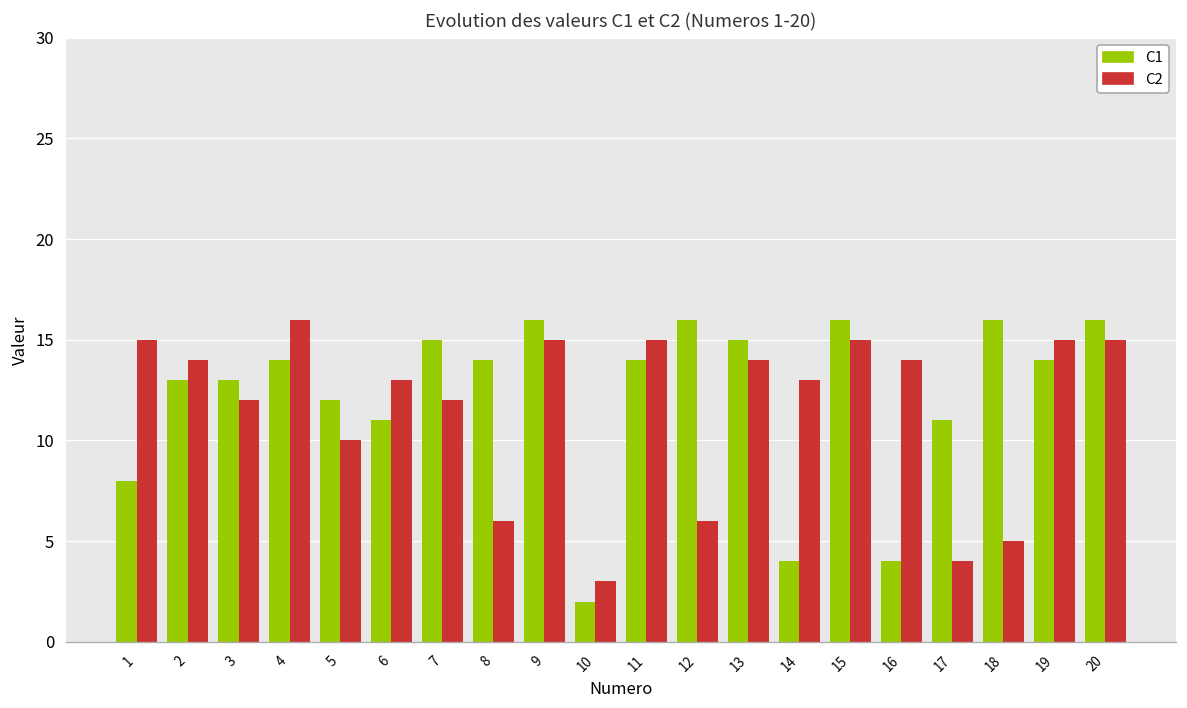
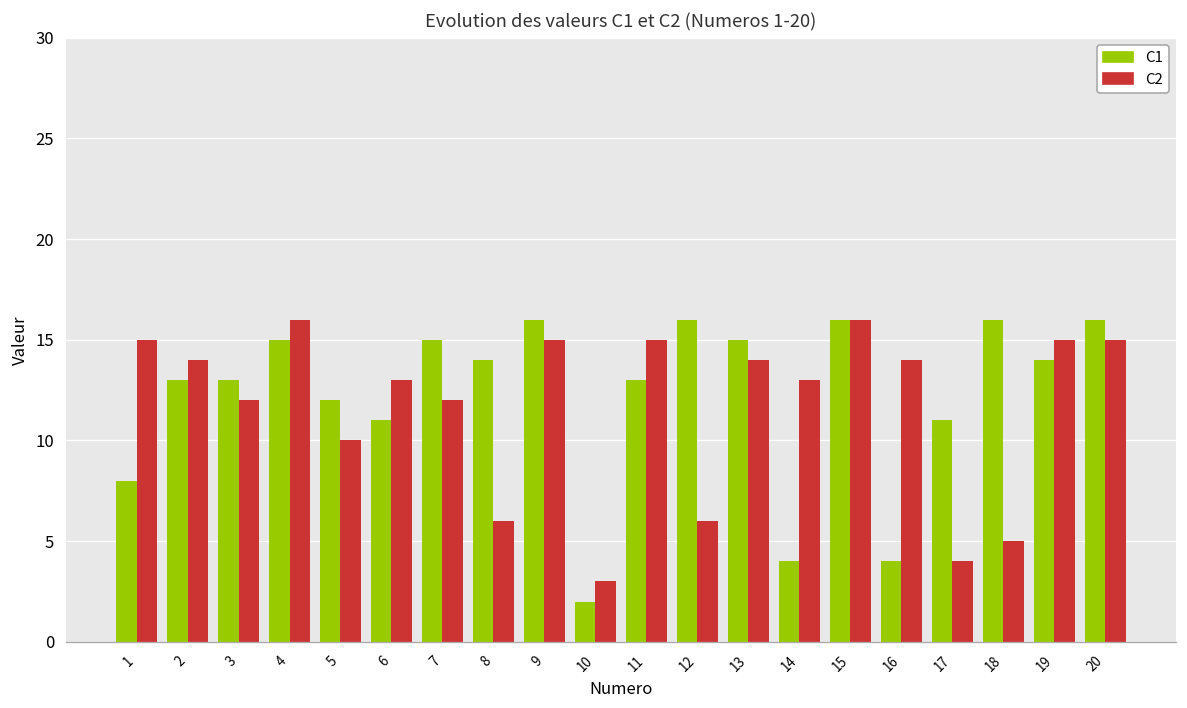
  {
    "C1": {
      "1": 8,
      "2": 13,
      "3": 13,
-     "4": 14,
+     "4": 15,
      "5": 12,
      "6": 11,
      "7": 15,
      "8": 14,
      "9": 16,
      "10": 2,
-     "11": 14,
+     "11": 13,
      "12": 16,
      "13": 15,
      "14": 4,
      "15": 16,
      "16": 4,
      "17": 11,
      "18": 16,
      "19": 14,
      "20": 16
    },
    "C2": {
      "1": 15,
      "2": 14,
      "3": 12,
      "4": 16,
      "5": 10,
      "6": 13,
      "7": 12,
      "8": 6,
      "9": 15,
      "10": 3,
      "11": 15,
      "12": 6,
      "13": 14,
      "14": 13,
-     "15": 15,
+     "15": 16,
      "16": 14,
      "17": 4,
      "18": 5,
      "19": 15,
      "20": 15
    }
  }
